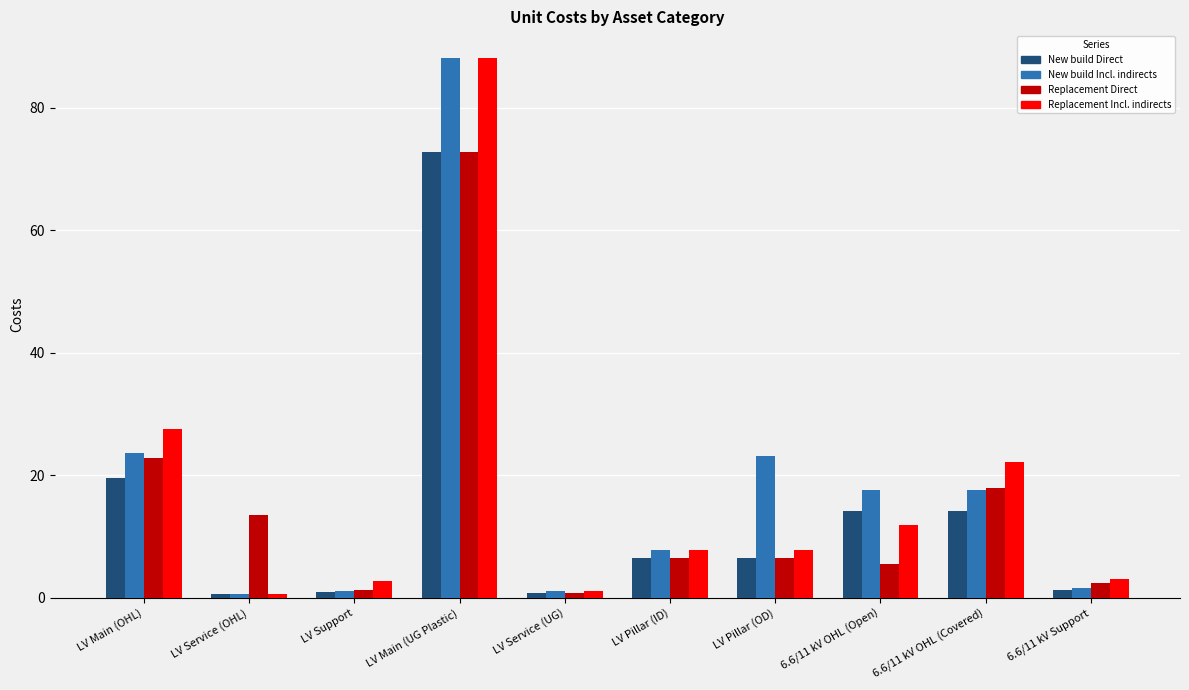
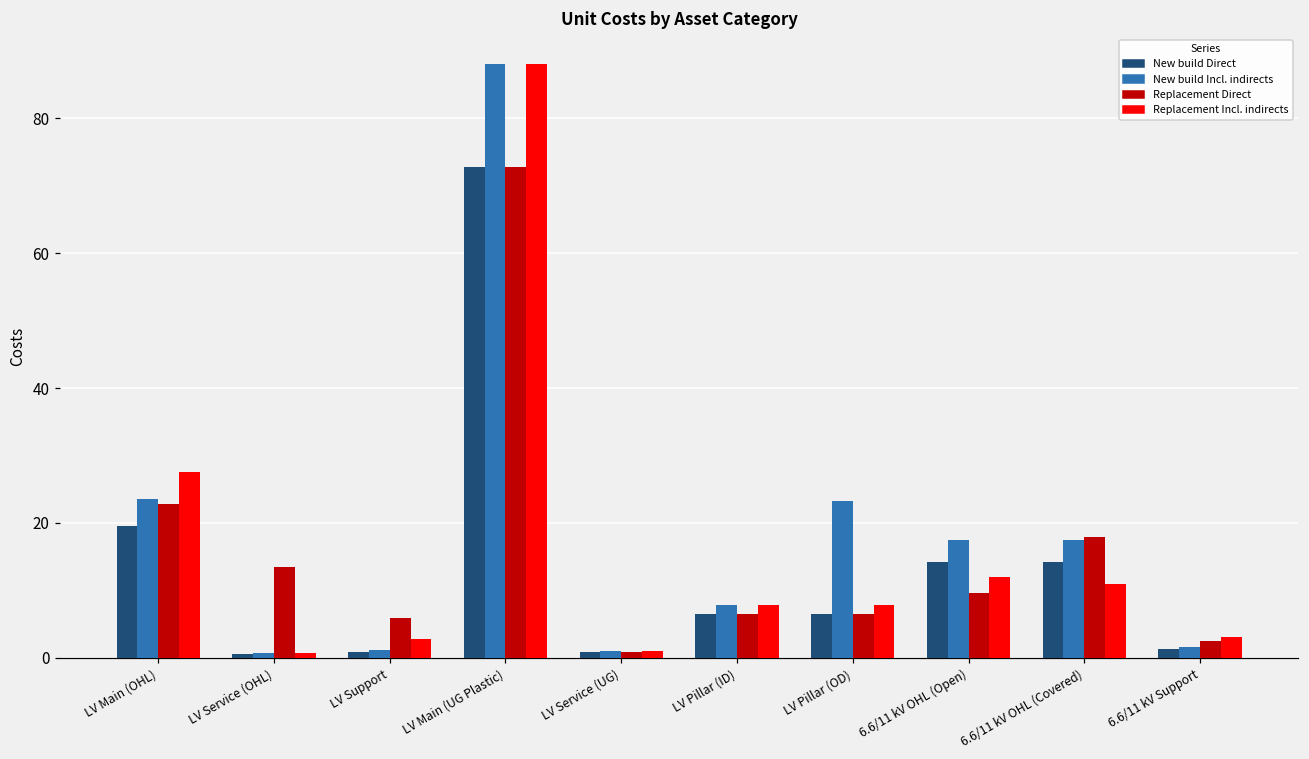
  {
    "New build Direct": {
      "LV Main (OHL)": 20,
      "LV Service (OHL)": 1,
      "LV Support": 1,
      "LV Main (UG Plastic)": 73,
      "LV Service (UG)": 1,
      "LV Pillar (ID)": 7,
      "LV Pillar (OD)": 6,
      "6.6/11 kV OHL (Open)": 14,
      "6.6/11 kV OHL (Covered)": 14,
      "6.6/11 kV Support": 1
    },
    "New build Incl. indirects": {
      "LV Main (OHL)": 24,
      "LV Service (OHL)": 1,
      "LV Support": 1,
      "LV Main (UG Plastic)": 88,
      "LV Service (UG)": 1,
      "LV Pillar (ID)": 8,
      "LV Pillar (OD)": 23,
      "6.6/11 kV OHL (Open)": 18,
      "6.6/11 kV OHL (Covered)": 18,
      "6.6/11 kV Support": 2
    },
    "Replacement Direct": {
      "LV Main (OHL)": 23,
      "LV Service (OHL)": 13,
-     "LV Support": 1,
+     "LV Support": 6,
      "LV Main (UG Plastic)": 73,
      "LV Service (UG)": 1,
      "LV Pillar (ID)": 7,
      "LV Pillar (OD)": 6,
-     "6.6/11 kV OHL (Open)": 5,
+     "6.6/11 kV OHL (Open)": 10,
      "6.6/11 kV OHL (Covered)": 18,
      "6.6/11 kV Support": 2
    },
    "Replacement Incl. indirects": {
      "LV Main (OHL)": 28,
      "LV Service (OHL)": 1,
      "LV Support": 3,
      "LV Main (UG Plastic)": 88,
      "LV Service (UG)": 1,
      "LV Pillar (ID)": 8,
      "LV Pillar (OD)": 8,
      "6.6/11 kV OHL (Open)": 12,
-     "6.6/11 kV OHL (Covered)": 22,
+     "6.6/11 kV OHL (Covered)": 11,
      "6.6/11 kV Support": 3
    }
  }
